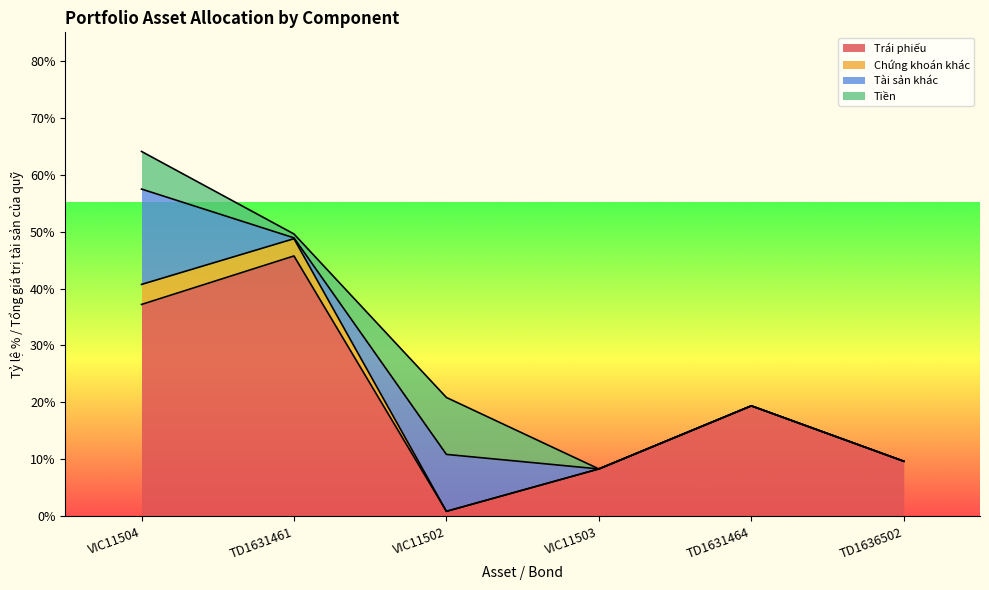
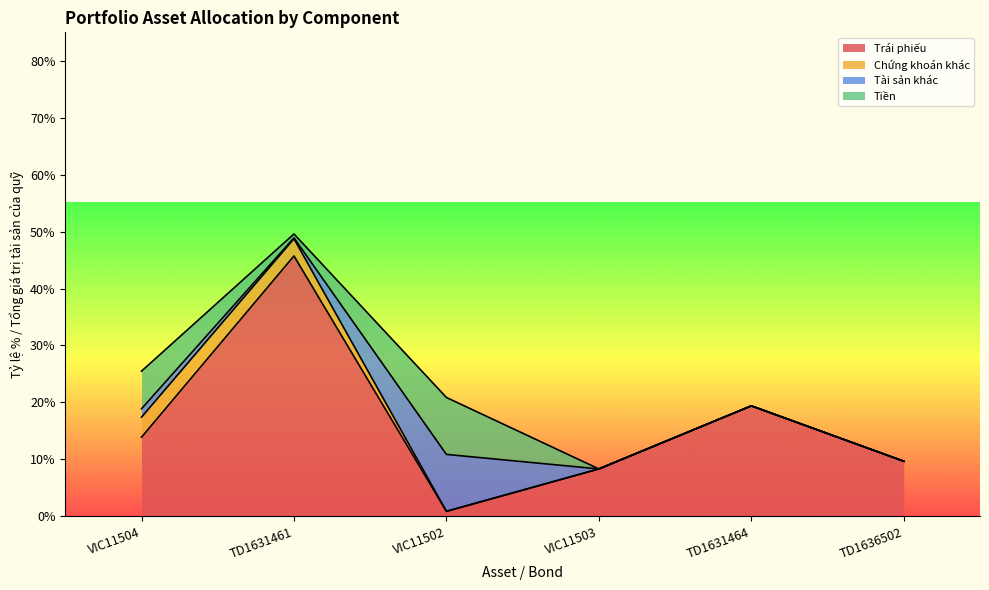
  {
    "Trái phiếu": {
-     "VIC11504": "37%",
+     "VIC11504": "14%",
      "TD1631461": "46%"
    },
    "Chứng khoán khác": {
      "VIC11504": "4%"
    },
    "Tài sản khác": {
-     "VIC11504": "17%",
+     "VIC11504": "1%",
      "VIC11502": "10%"
    },
    "Tiền": {
      "VIC11504": "7%",
      "TD1631461": "1%",
      "VIC11502": "10%"
    }
  }
